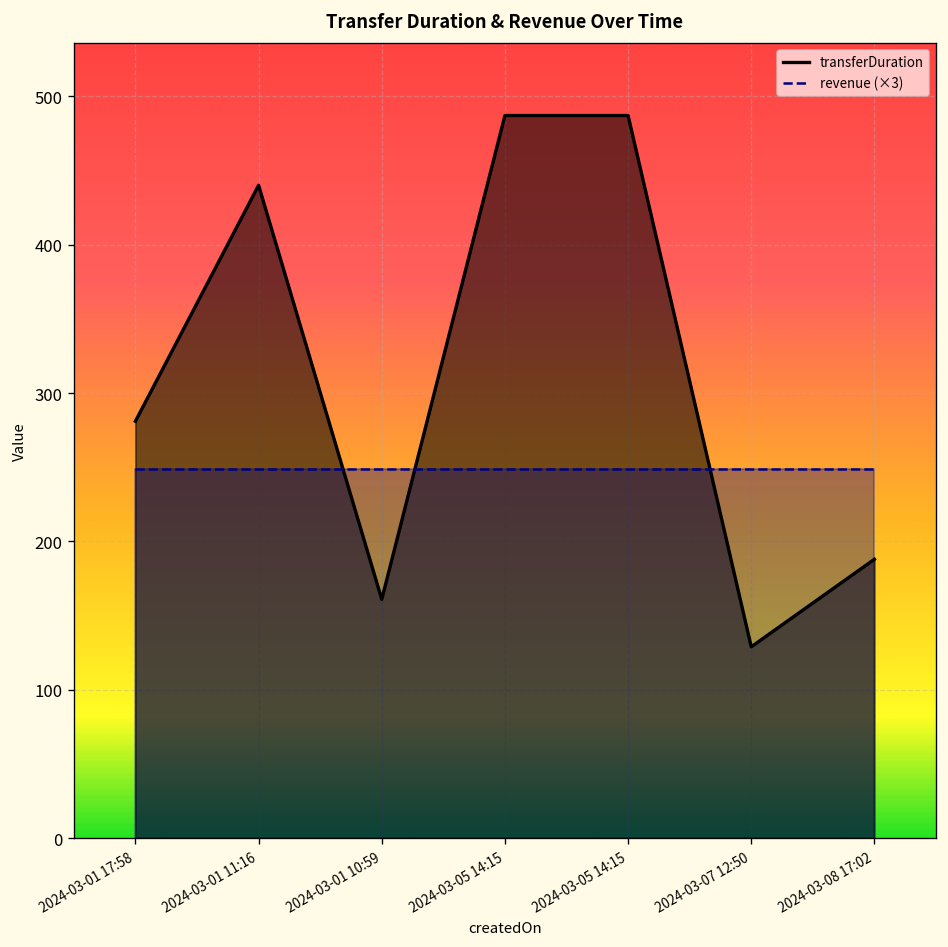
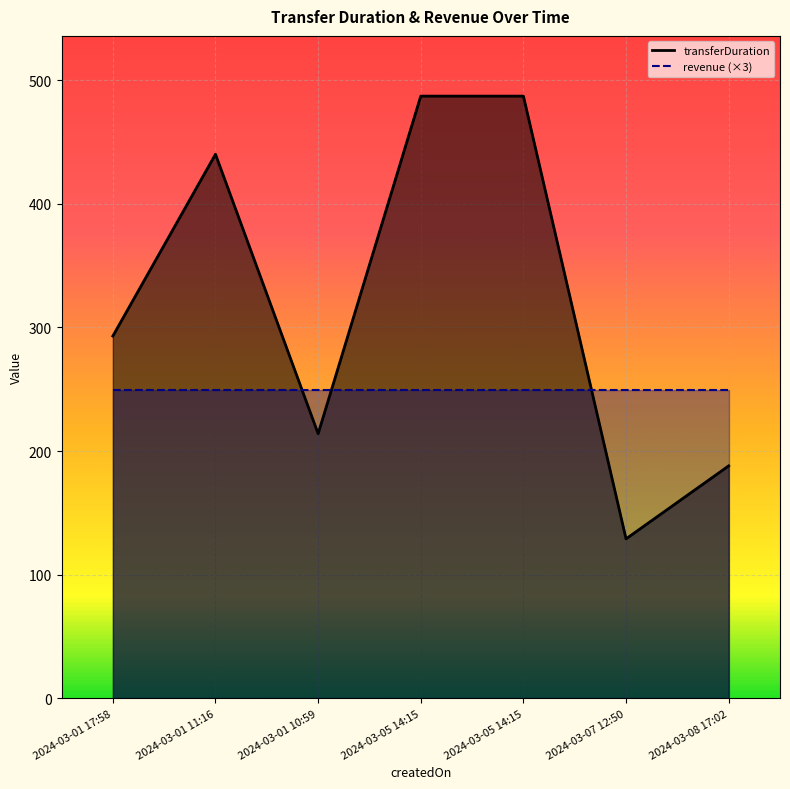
  {
    "transferDuration": {
-     "2024-03-01 17:58": 281,
+     "2024-03-01 17:58": 293,
      "2024-03-01 11:16": 440,
-     "2024-03-01 10:59": 161,
+     "2024-03-01 10:59": 214,
      "2024-03-07 12:50": 129,
      "2024-03-08 17:02": 188
    },
    "revenue (×3)": {
      "2024-03-01 17:58": 249,
      "2024-03-01 11:16": 249,
      "2024-03-01 10:59": 249,
      "2024-03-07 12:50": 249,
      "2024-03-08 17:02": 249
    }
  }
